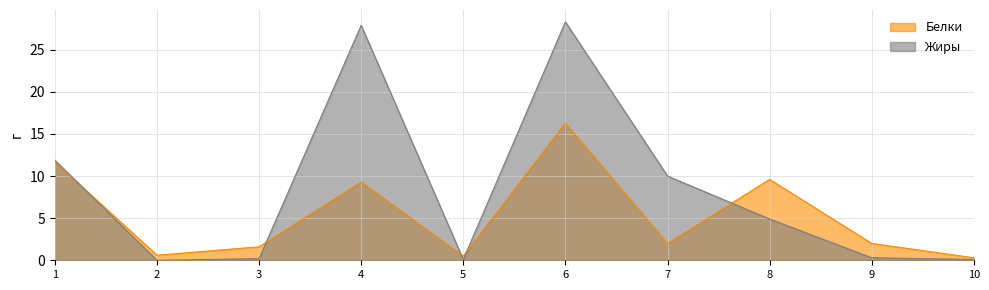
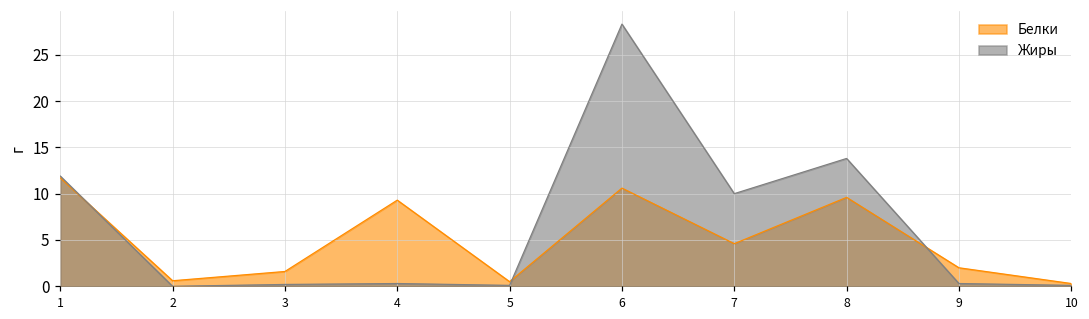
  {
    "Белки": {
      "2": 1,
      "3": 2,
      "4": 9,
      "5": 1,
-     "6": 16,
-     "7": 2,
+     "6": 11,
+     "7": 5,
      "8": 10,
      "9": 2
    },
    "Жиры": {
      "2": 0,
      "3": 0,
-     "4": 28,
+     "4": 0,
      "5": 0,
      "6": 28,
      "7": 10,
-     "8": 5,
+     "8": 14,
      "9": 0
    }
  }
